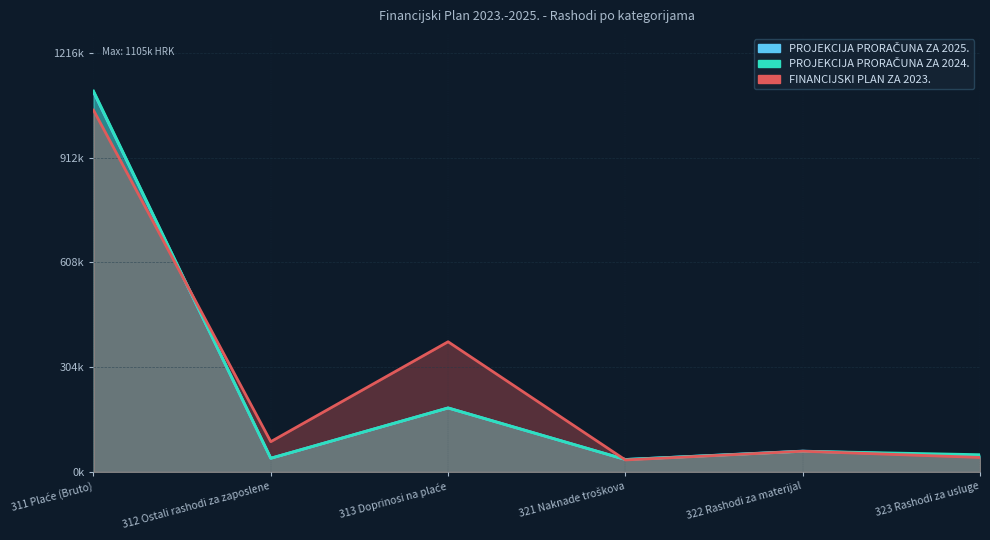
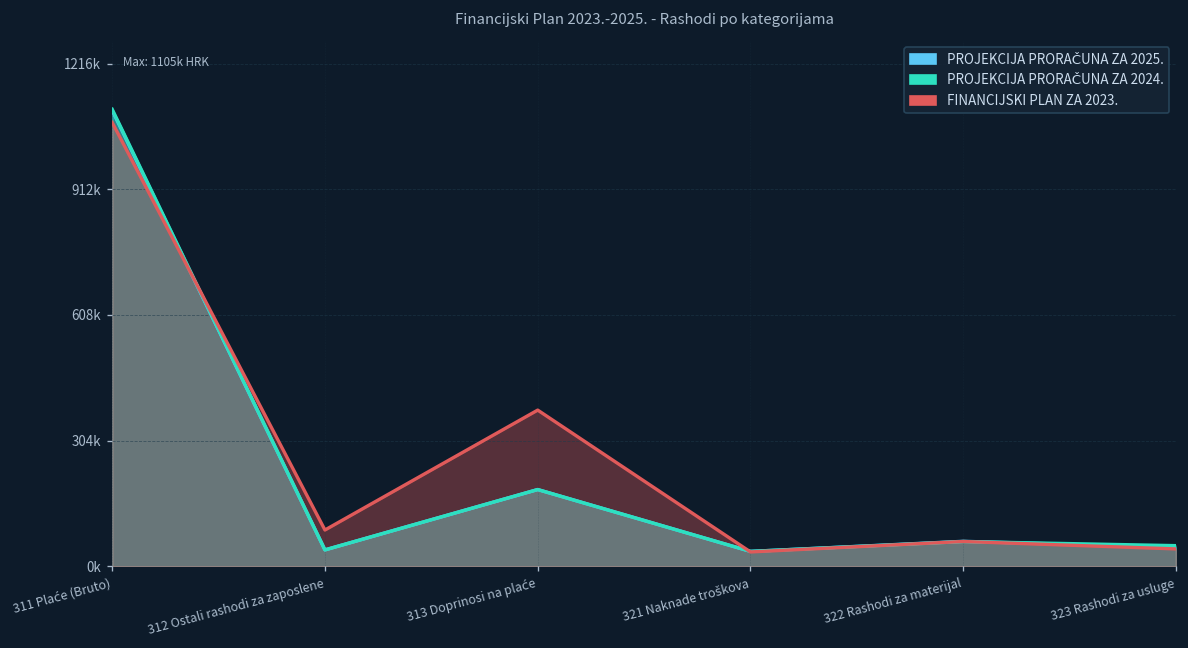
  {
    "FINANCIJSKI PLAN ZA 2023.": {
-     "311 Plaće (Bruto)": 1050000,
+     "311 Plaće (Bruto)": 1070000,
      "312 Ostali rashodi za zaposlene": 90000,
      "313 Doprinosi na plaće": 380000
    }
  }
